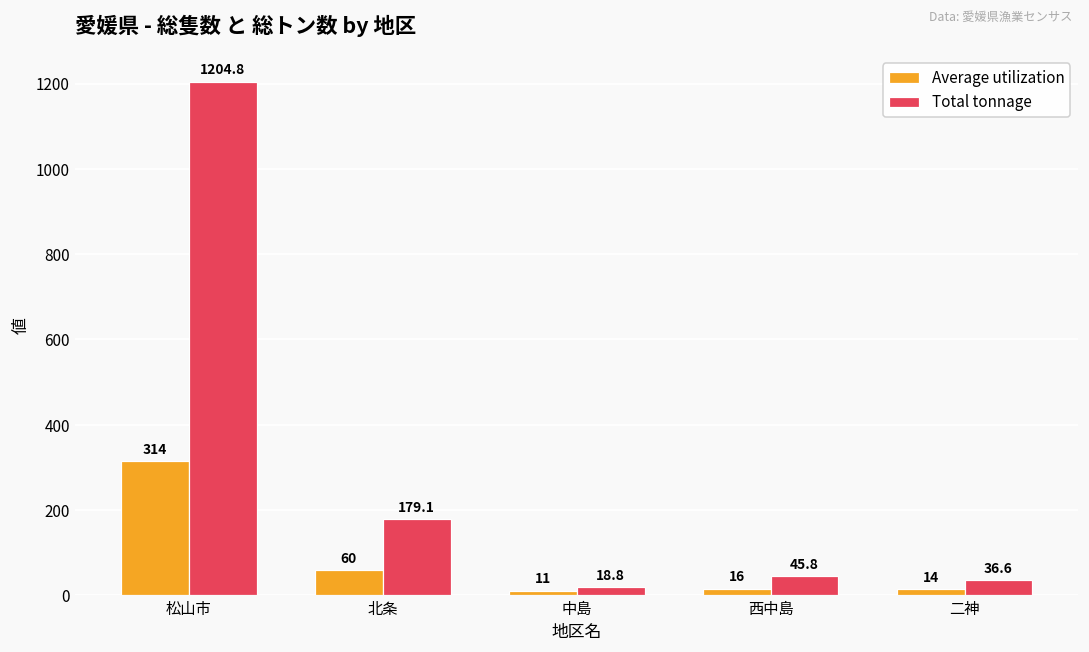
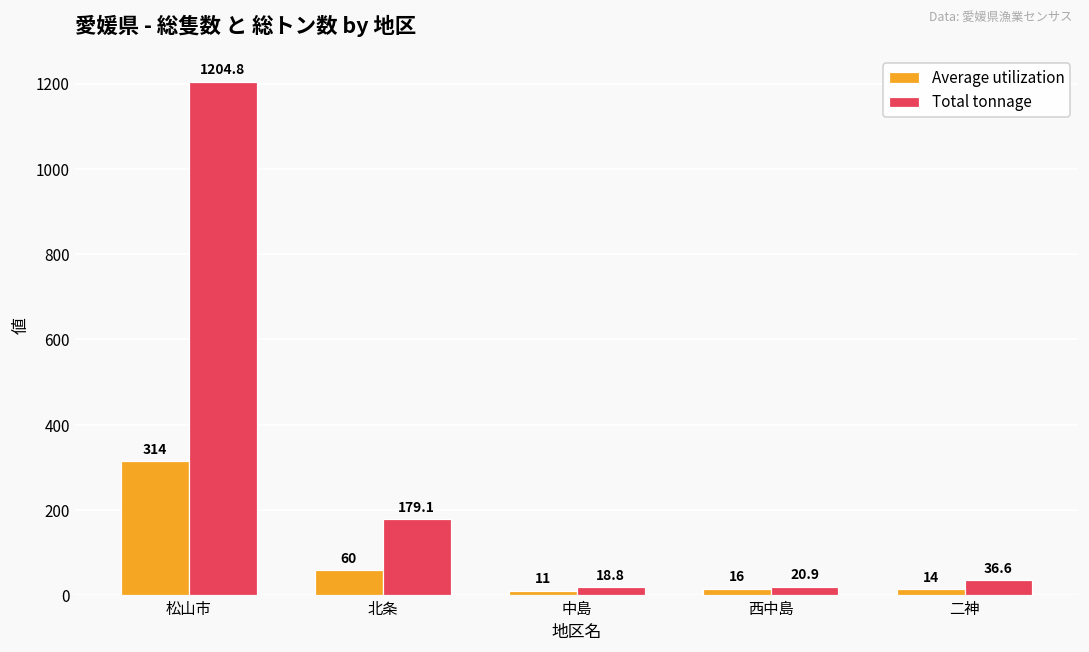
  {
    "Average utilization": {
      "松山市": 314,
      "北条": 60,
      "中島": 11,
      "西中島": 16,
      "二神": 14
    },
    "Total tonnage": {
      "松山市": 1204.8,
      "北条": 179.1,
      "中島": 18.8,
-     "西中島": 45.8,
+     "西中島": 20.9,
      "二神": 36.6
    }
  }
